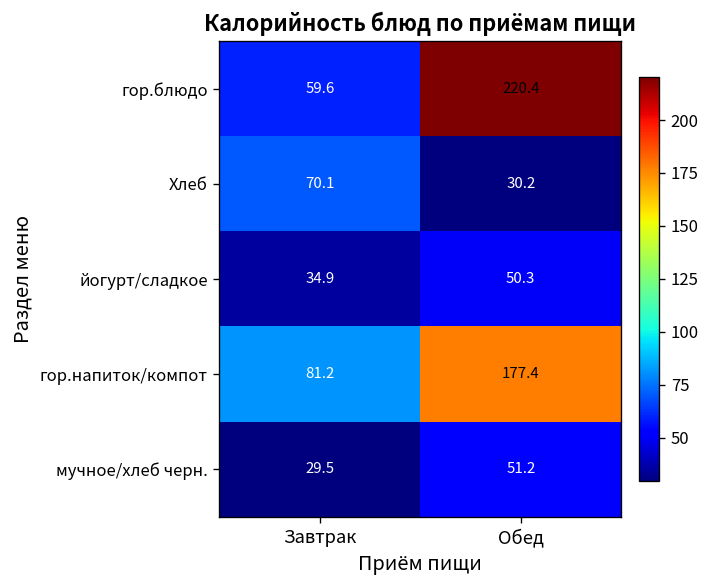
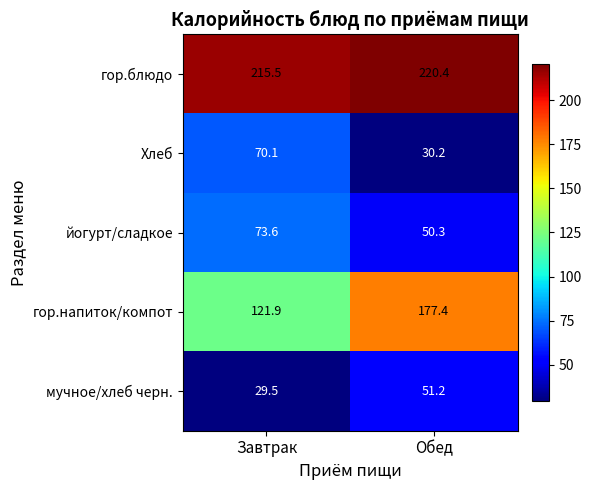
  {
    "гор.блюдо": {
-     "Завтрак": 59.6,
+     "Завтрак": 215.5,
      "Обед": 220.4
    },
    "Хлеб": {
      "Завтрак": 70.1,
      "Обед": 30.2
    },
    "йогурт/сладкое": {
-     "Завтрак": 34.9,
+     "Завтрак": 73.6,
      "Обед": 50.3
    },
    "гор.напиток/компот": {
-     "Завтрак": 81.2,
+     "Завтрак": 121.9,
      "Обед": 177.4
    },
    "мучное/хлеб черн.": {
      "Завтрак": 29.5,
      "Обед": 51.2
    }
  }
